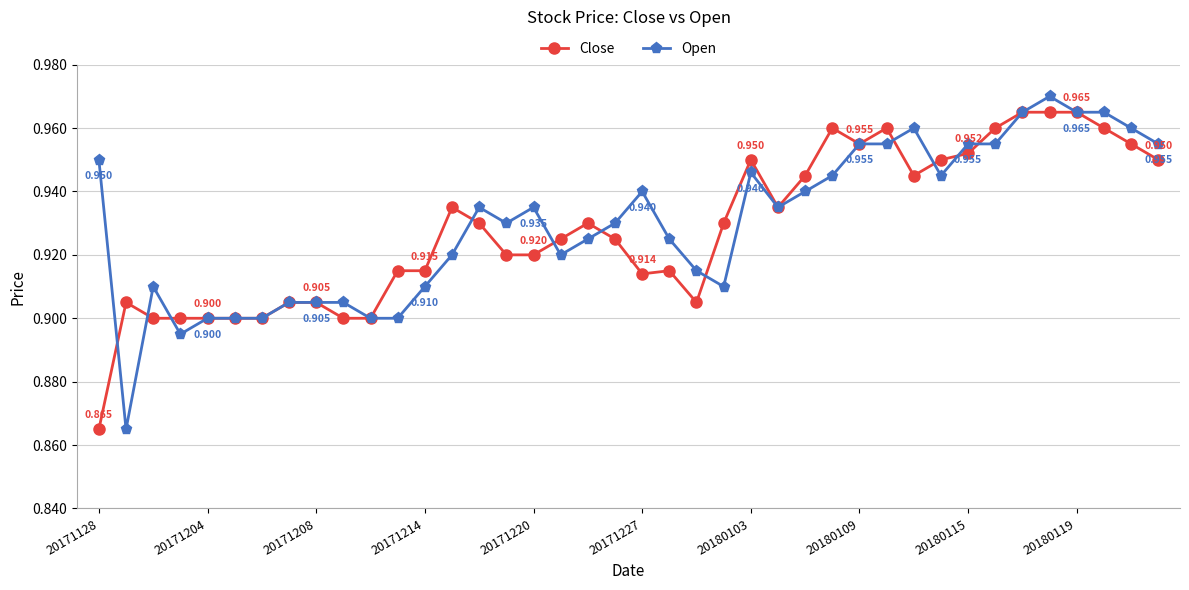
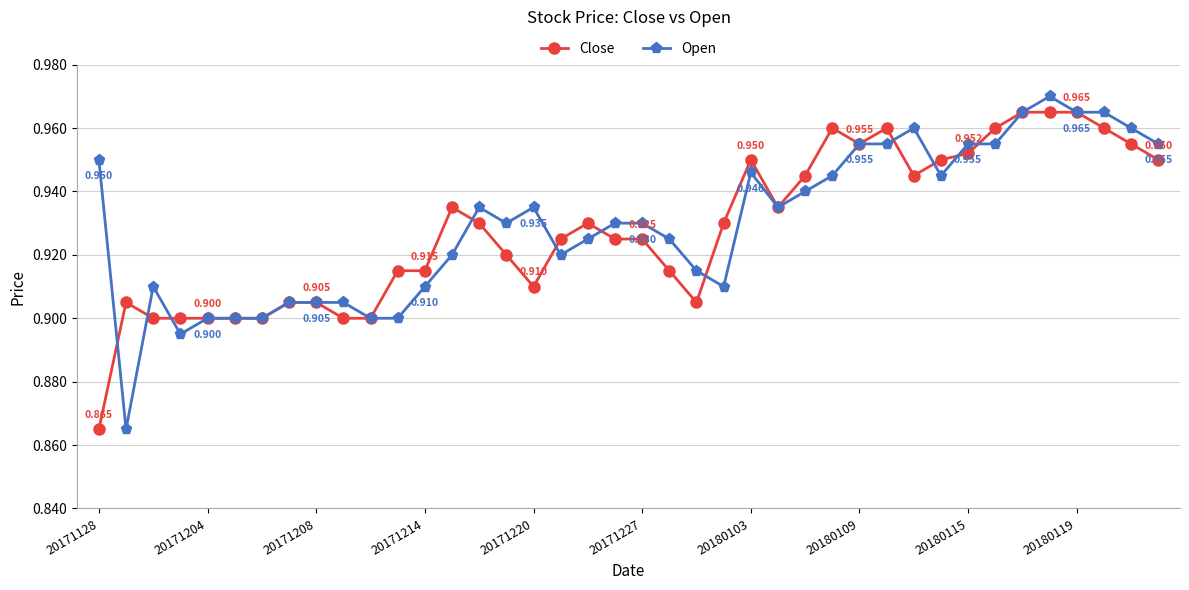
  {
    "Close": {
      "20171128": 0.865,
      "20171214": 0.915,
-     "20171220": 0.920,
-     "20171227": 0.914,
+     "20171220": 0.910,
+     "20171227": 0.925,
      "20180103": 0.950
    },
    "Open": {
      "20171128": 0.950,
      "20171214": 0.910,
      "20171220": 0.935,
-     "20171227": 0.940,
+     "20171227": 0.930,
      "20180103": 0.946
    }
  }
